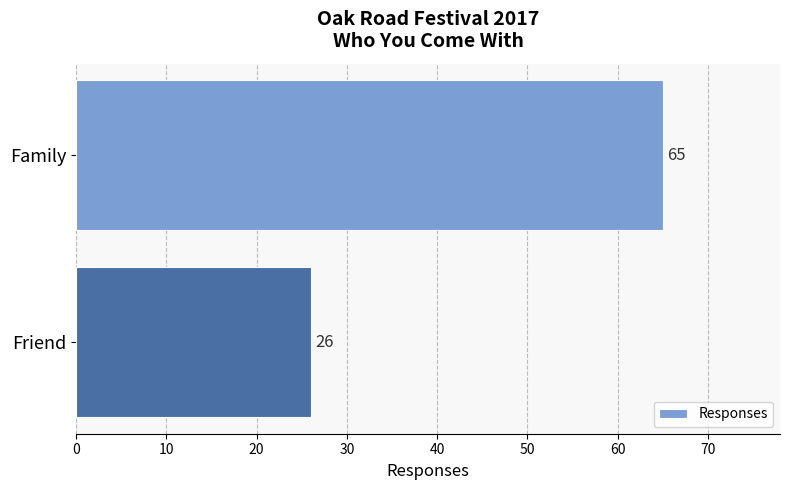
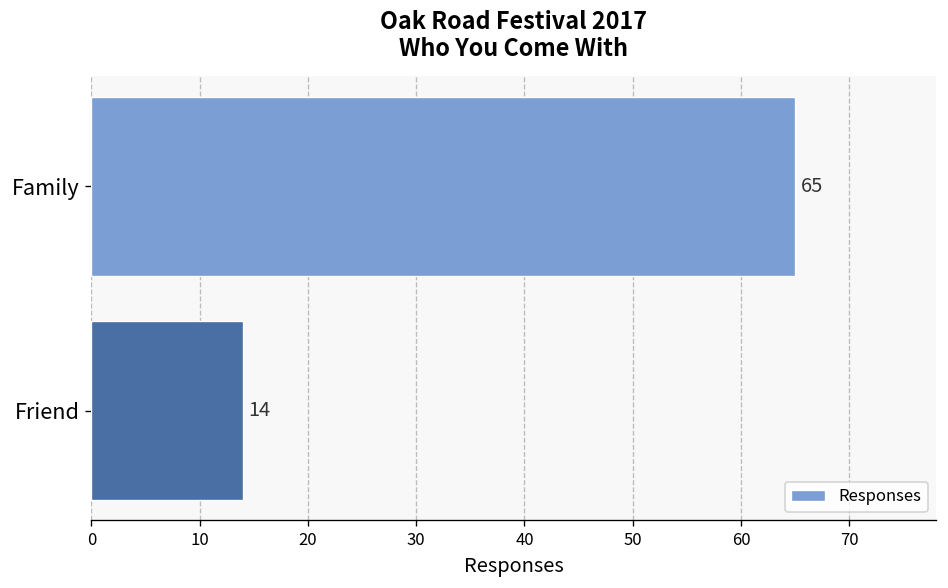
  {
    "Family": 65,
-   "Friend": 26
+   "Friend": 14
  }
